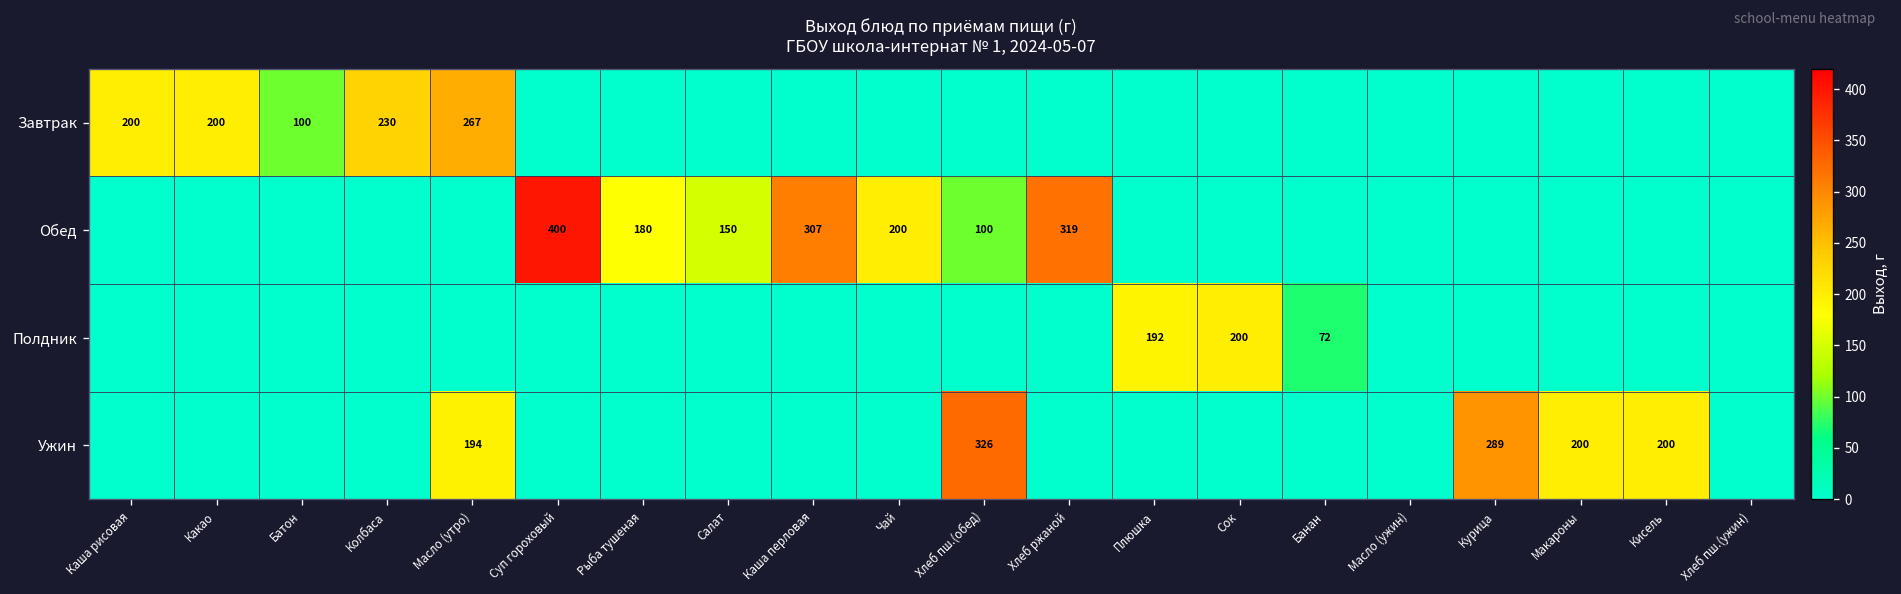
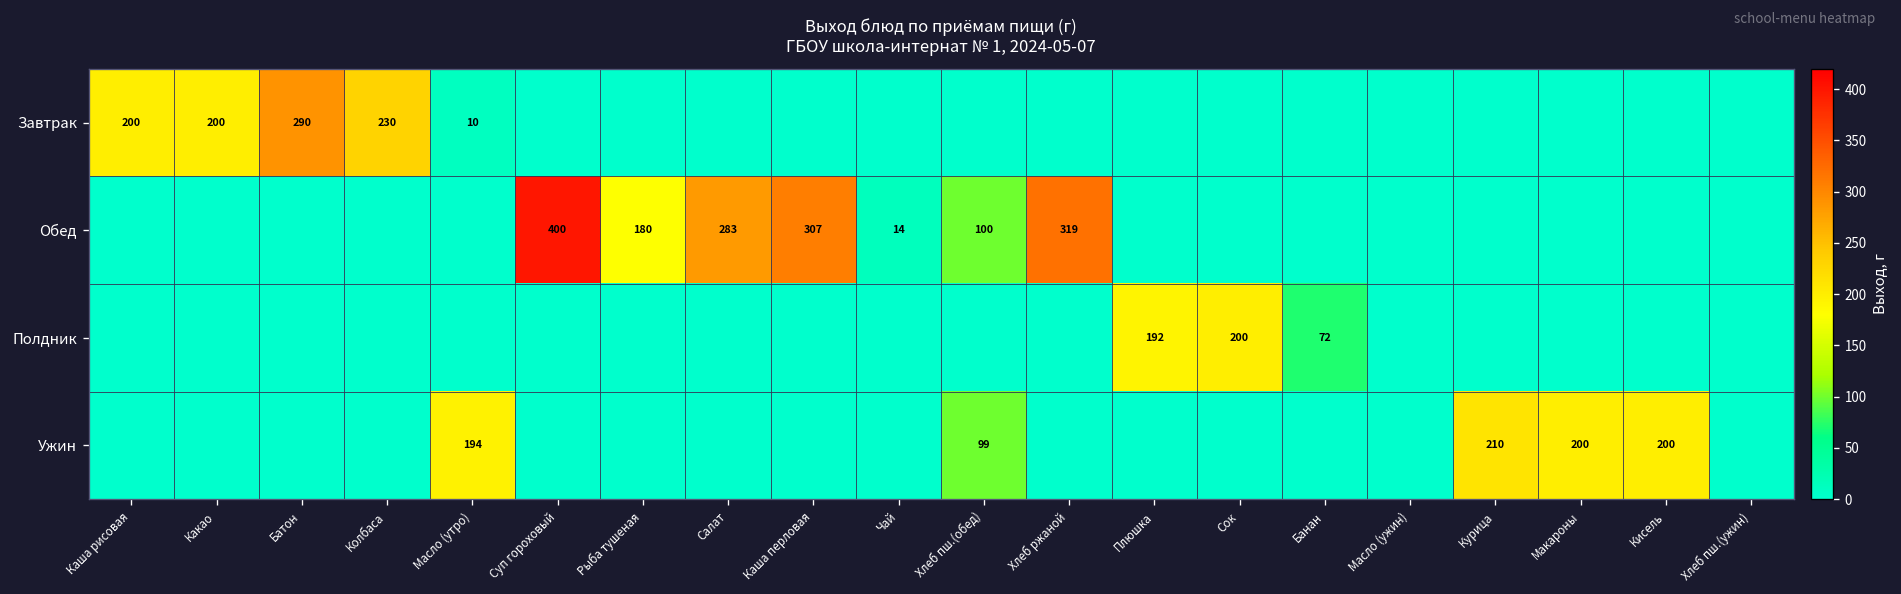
  {
    "Завтрак": {
      "Каша рисовая": 200,
      "Какао": 200,
-     "Батон": 100,
+     "Батон": 290,
      "Колбаса": 230,
-     "Масло (утро)": 267
+     "Масло (утро)": 10
    },
    "Обед": {
      "Суп гороховый": 400,
      "Рыба тушеная": 180,
-     "Салат": 150,
+     "Салат": 283,
      "Каша перловая": 307,
-     "Чай": 200,
+     "Чай": 14,
      "Хлеб пш.(обед)": 100,
      "Хлеб ржаной": 319
    },
    "Полдник": {
      "Плюшка": 192,
      "Сок": 200,
      "Банан": 72
    },
    "Ужин": {
      "Масло (утро)": 194,
-     "Хлеб пш.(обед)": 326,
-     "Курица": 289,
+     "Хлеб пш.(обед)": 99,
+     "Курица": 210,
      "Макароны": 200,
      "Кисель": 200
    }
  }
